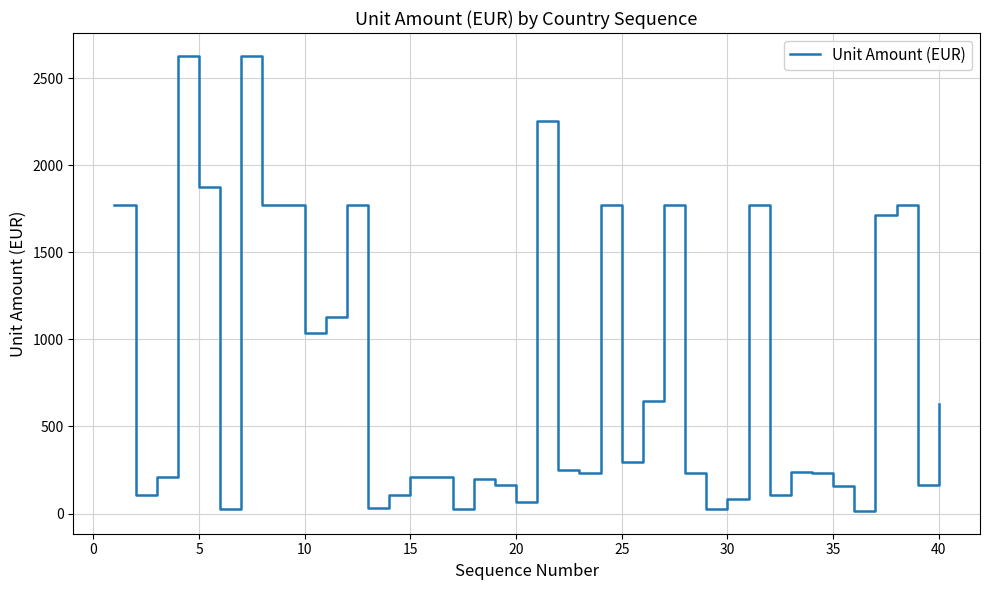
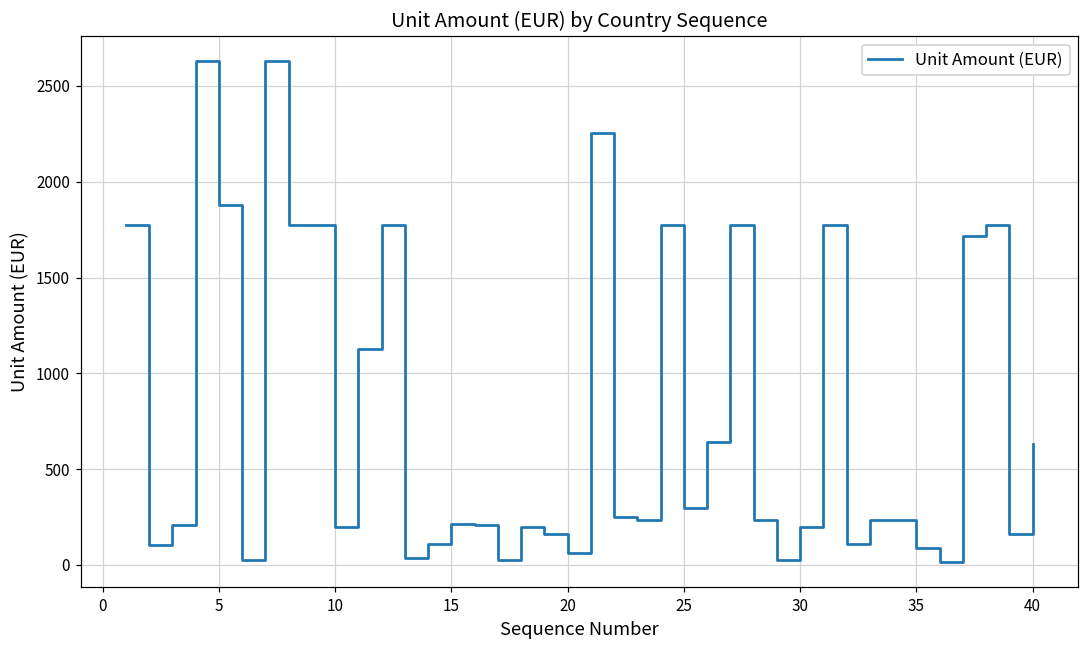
  {
    "5": 1880,
-   "10": 1030,
+   "10": 200,
    "15": 210,
    "20": 60,
    "25": 300,
-   "30": 90,
-   "35": 160,
+   "30": 200,
+   "35": 90,
    "40": 630
  }
